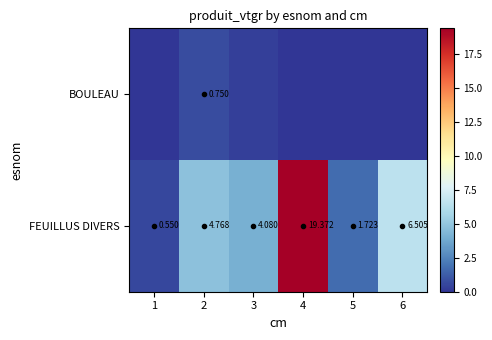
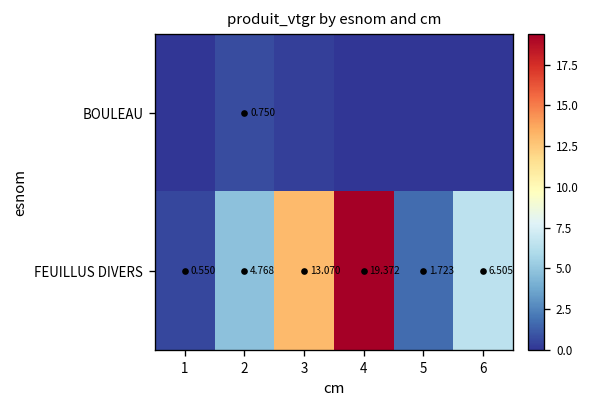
  {
    "BOULEAU": {
      "2": 0.750
    },
    "FEUILLUS DIVERS": {
      "1": 0.550,
      "2": 4.768,
-     "3": 4.080,
+     "3": 13.070,
      "4": 19.372,
      "5": 1.723,
      "6": 6.505
    }
  }
